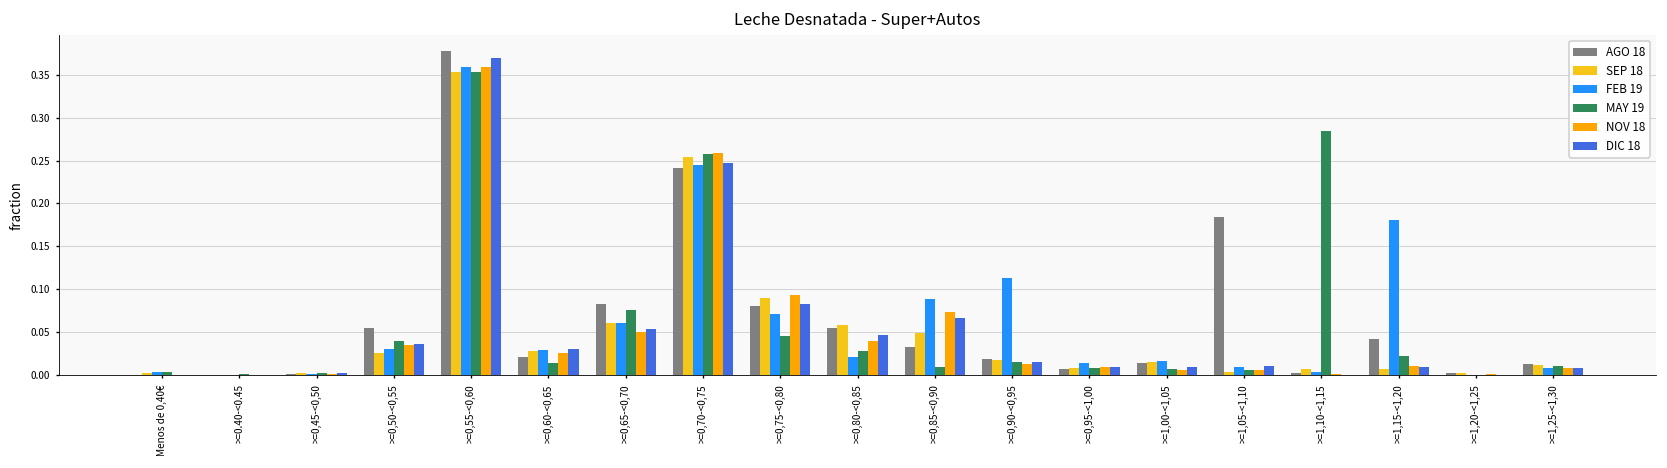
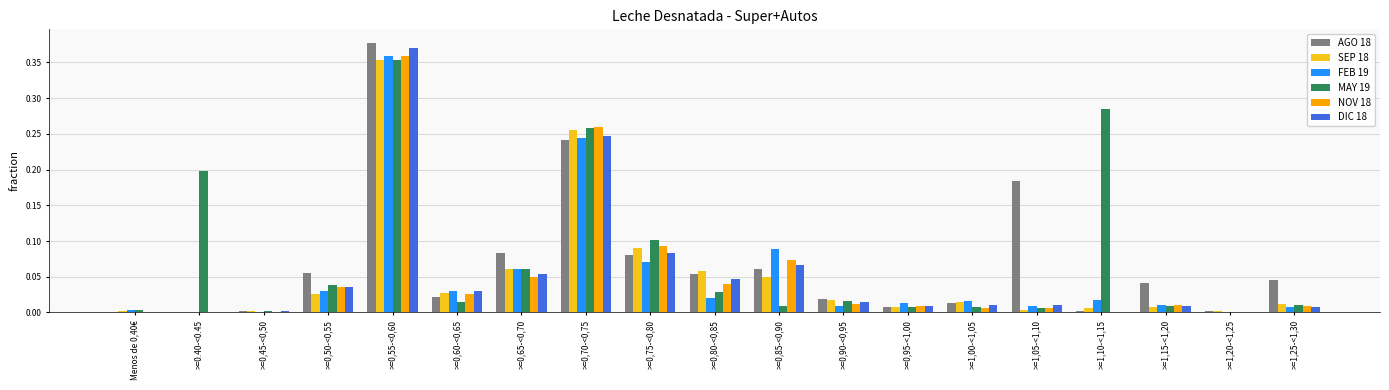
  {
    "AGO 18": {
      "Menos de 0,40€": 0.00,
      ">=0,50-<0,55": 0.05,
      ">=0,55-<0,60": 0.38,
      ">=0,60-<0,65": 0.02,
      ">=0,65-<0,70": 0.08,
      ">=0,70-<0,75": 0.24,
      ">=0,75-<0,80": 0.08,
      ">=0,80-<0,85": 0.05,
-     ">=0,85-<0,90": 0.03,
+     ">=0,85-<0,90": 0.06,
      ">=0,90-<0,95": 0.02,
      ">=0,95-<1,00": 0.01,
      ">=1,00-<1,05": 0.01,
      ">=1,05-<1,10": 0.18,
      ">=1,15-<1,20": 0.04,
-     ">=1,25-<1,30": 0.01
+     ">=1,25-<1,30": 0.05
    },
    "FEB 19": {
      ">=0.40-<0.45": 0.00,
      ">=0,50-<0,55": 0.03,
      ">=0,55-<0,60": 0.36,
      ">=0,60-<0,65": 0.03,
      ">=0,65-<0,70": 0.06,
      ">=0,70-<0,75": 0.24,
      ">=0,75-<0,80": 0.07,
      ">=0,80-<0,85": 0.02,
      ">=0,85-<0,90": 0.09,
-     ">=0,90-<0,95": 0.11,
+     ">=0,90-<0,95": 0.01,
      ">=0,95-<1,00": 0.01,
      ">=1,00-<1,05": 0.02,
      ">=1,05-<1,10": 0.01,
-     ">=1,10-<1,15": 0.00,
-     ">=1,15-<1,20": 0.18,
+     ">=1,10-<1,15": 0.02,
+     ">=1,15-<1,20": 0.01,
      ">=1,25-<1,30": 0.01
    },
    "MAY 19": {
      "Menos de 0,40€": 0.00,
-     ">=0.40-<0.45": 0.00,
+     ">=0.40-<0.45": 0.20,
      ">=0,50-<0,55": 0.04,
      ">=0,55-<0,60": 0.35,
      ">=0,60-<0,65": 0.01,
-     ">=0,65-<0,70": 0.08,
+     ">=0,65-<0,70": 0.06,
      ">=0,70-<0,75": 0.26,
-     ">=0,75-<0,80": 0.05,
+     ">=0,75-<0,80": 0.10,
      ">=0,80-<0,85": 0.03,
      ">=0,85-<0,90": 0.01,
      ">=0,90-<0,95": 0.02,
      ">=0,95-<1,00": 0.01,
      ">=1,00-<1,05": 0.01,
      ">=1,05-<1,10": 0.01,
      ">=1,10-<1,15": 0.28,
-     ">=1,15-<1,20": 0.02,
+     ">=1,15-<1,20": 0.01,
      ">=1,25-<1,30": 0.01
    },
    "DIC 18": {
      ">=0.40-<0.45": 0.00,
      ">=0,50-<0,55": 0.04,
      ">=0,55-<0,60": 0.37,
      ">=0,60-<0,65": 0.03,
      ">=0,65-<0,70": 0.05,
      ">=0,70-<0,75": 0.25,
      ">=0,75-<0,80": 0.08,
      ">=0,80-<0,85": 0.05,
      ">=0,85-<0,90": 0.07,
      ">=0,90-<0,95": 0.02,
      ">=0,95-<1,00": 0.01,
      ">=1,00-<1,05": 0.01,
      ">=1,05-<1,10": 0.01,
      ">=1,15-<1,20": 0.01,
      ">=1,25-<1,30": 0.01
    }
  }
